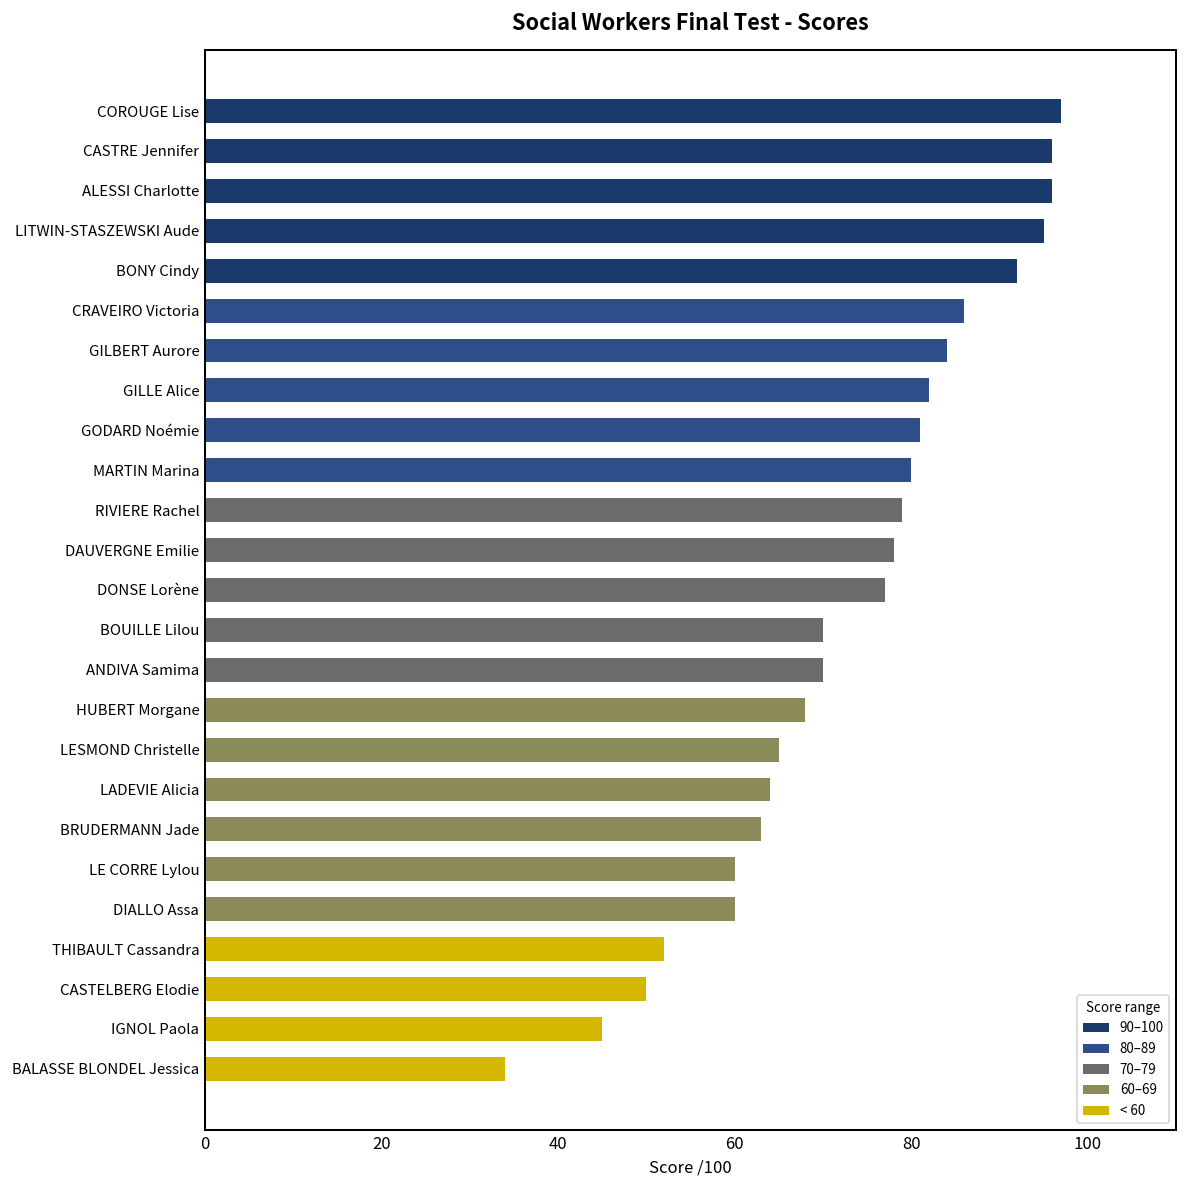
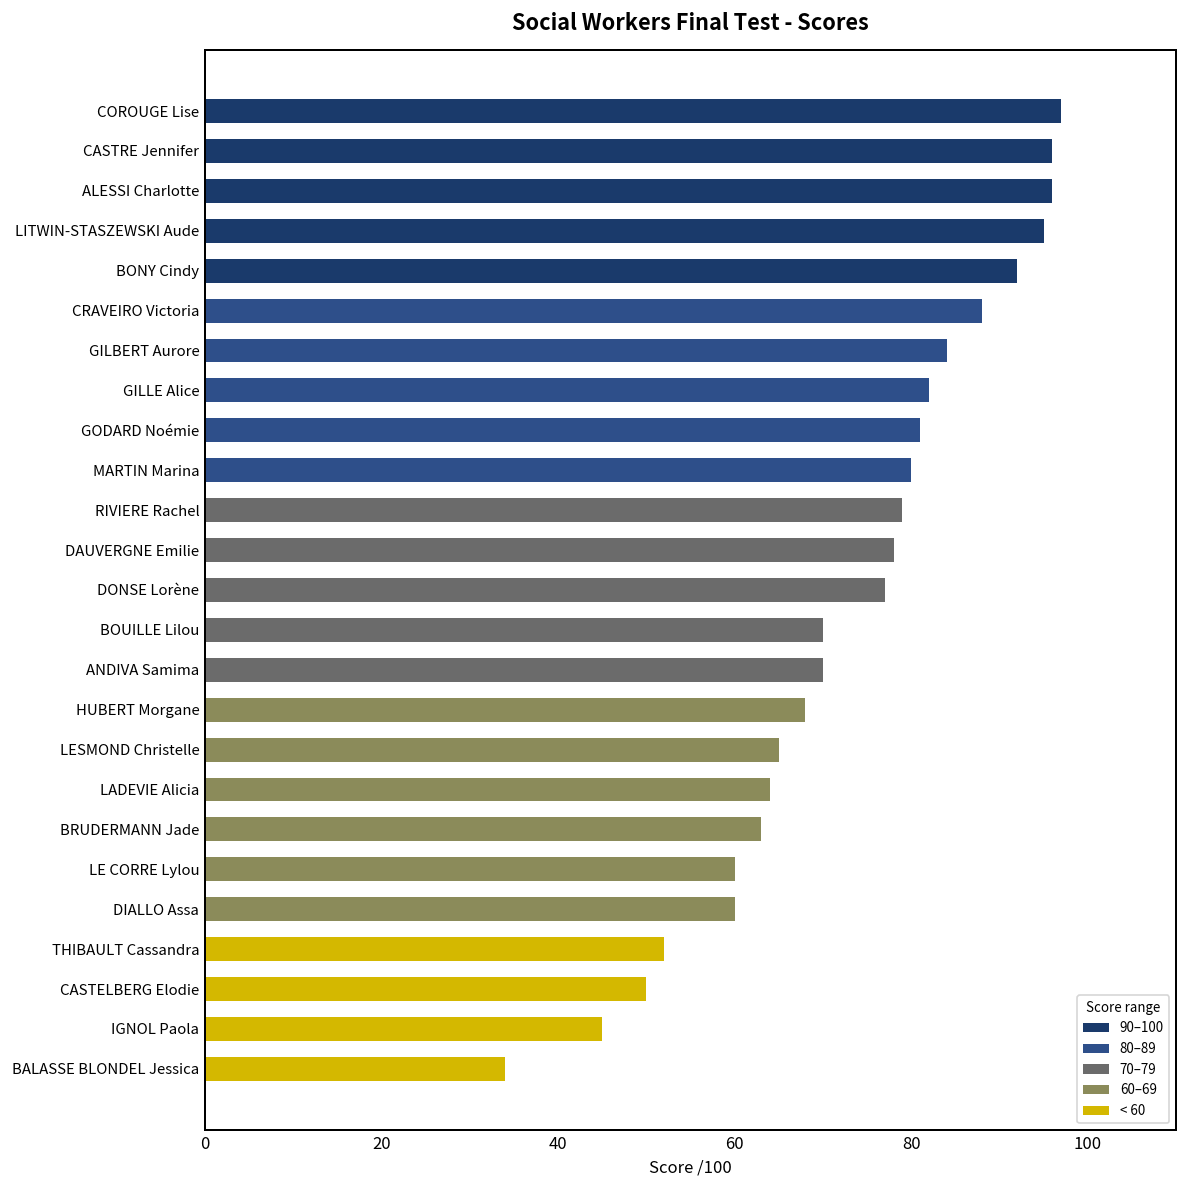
  {
    "COROUGE Lise": 97,
    "CASTRE Jennifer": 96,
    "ALESSI Charlotte": 96,
    "LITWIN-STASZEWSKI Aude": 95,
    "BONY Cindy": 92,
-   "CRAVEIRO Victoria": 86,
+   "CRAVEIRO Victoria": 88,
    "GILBERT Aurore": 84,
    "GILLE Alice": 82,
    "GODARD Noémie": 81,
    "MARTIN Marina": 80,
    "RIVIERE Rachel": 79,
    "DAUVERGNE Emilie": 78,
    "DONSE Lorène": 77,
    "BOUILLE Lilou": 70,
    "ANDIVA Samima": 70,
    "HUBERT Morgane": 68,
    "LESMOND Christelle": 65,
    "LADEVIE Alicia": 64,
    "BRUDERMANN Jade": 63,
    "LE CORRE Lylou": 60,
    "DIALLO Assa": 60,
    "THIBAULT Cassandra": 52,
    "CASTELBERG Elodie": 50,
    "IGNOL Paola": 45,
    "BALASSE BLONDEL Jessica": 34
  }
